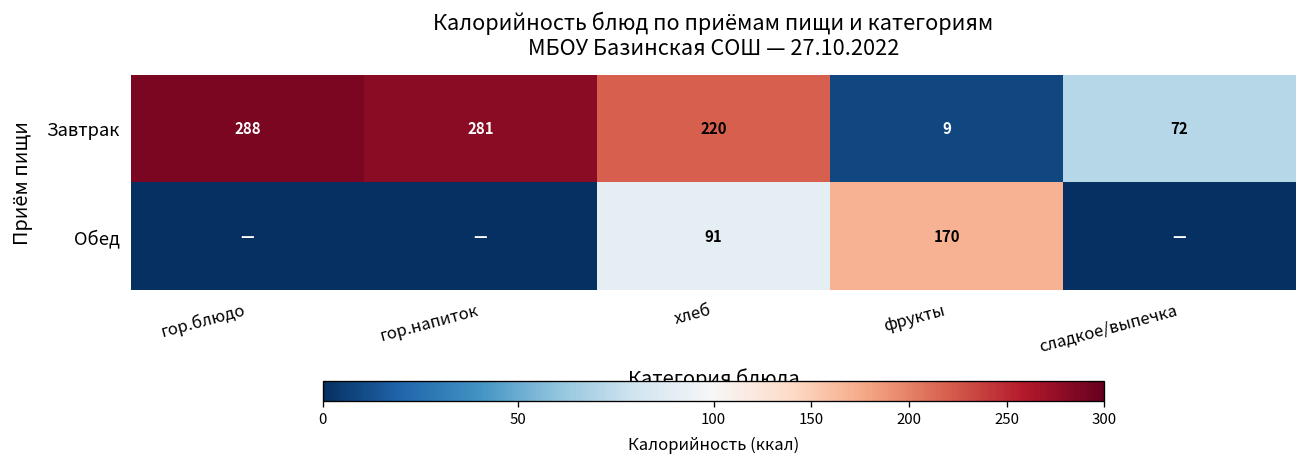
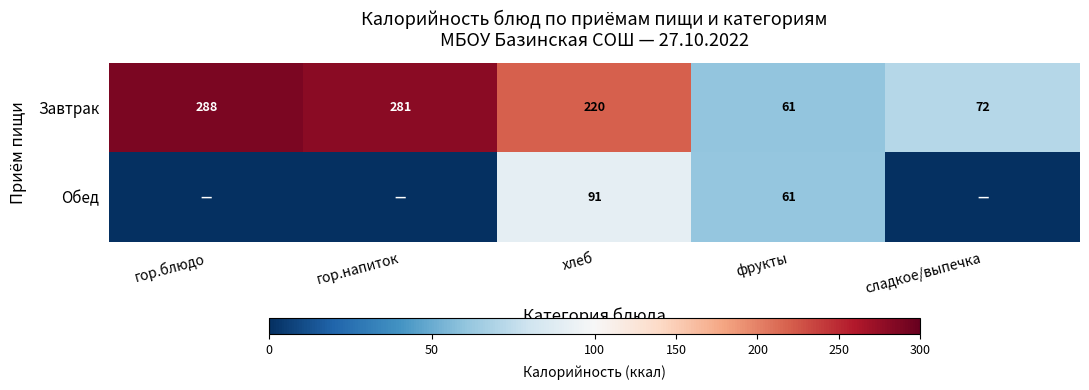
  {
    "Завтрак": {
      "гор.блюдо": 288,
      "гор.напиток": 281,
      "хлеб": 220,
-     "фрукты": 9,
+     "фрукты": 61,
      "сладкое/выпечка": 72
    },
    "Обед": {
      "хлеб": 91,
-     "фрукты": 170
+     "фрукты": 61
    }
  }
